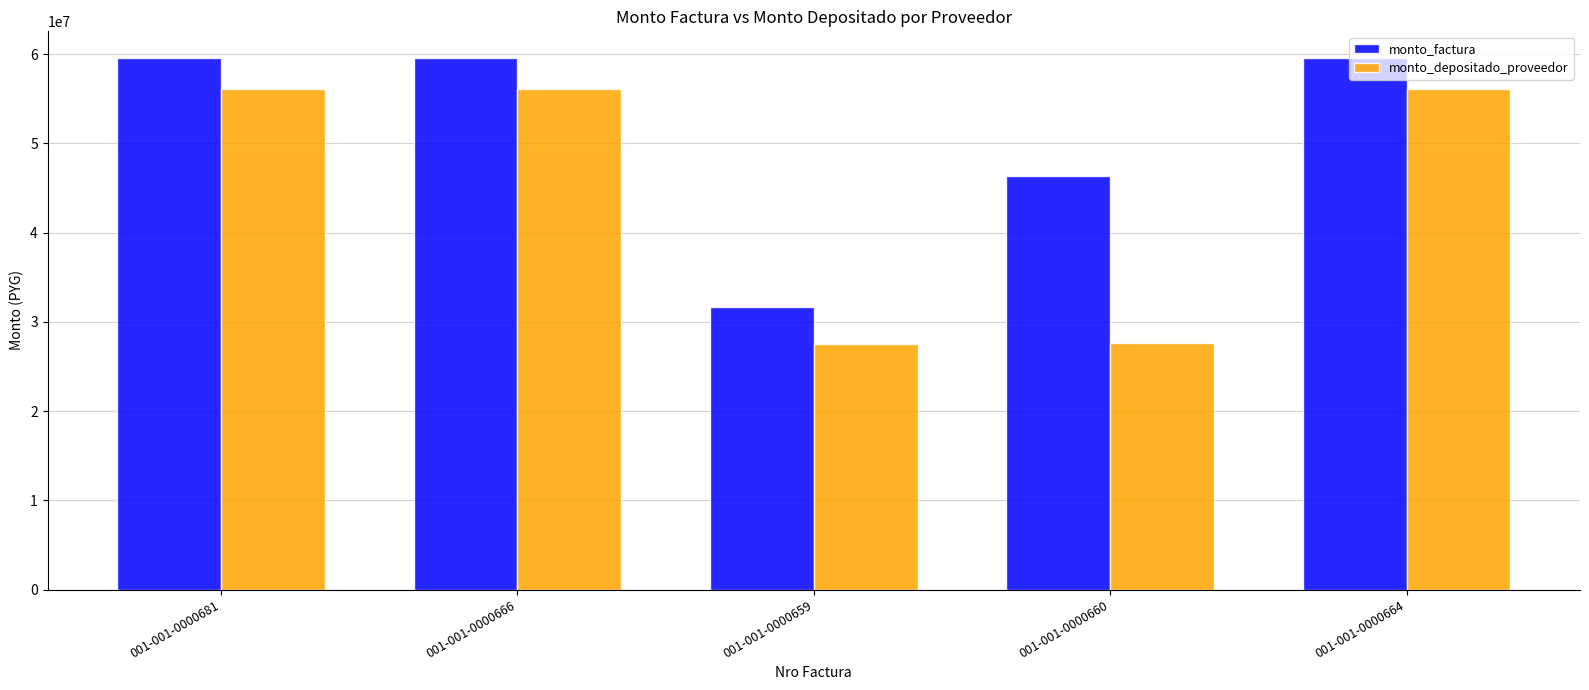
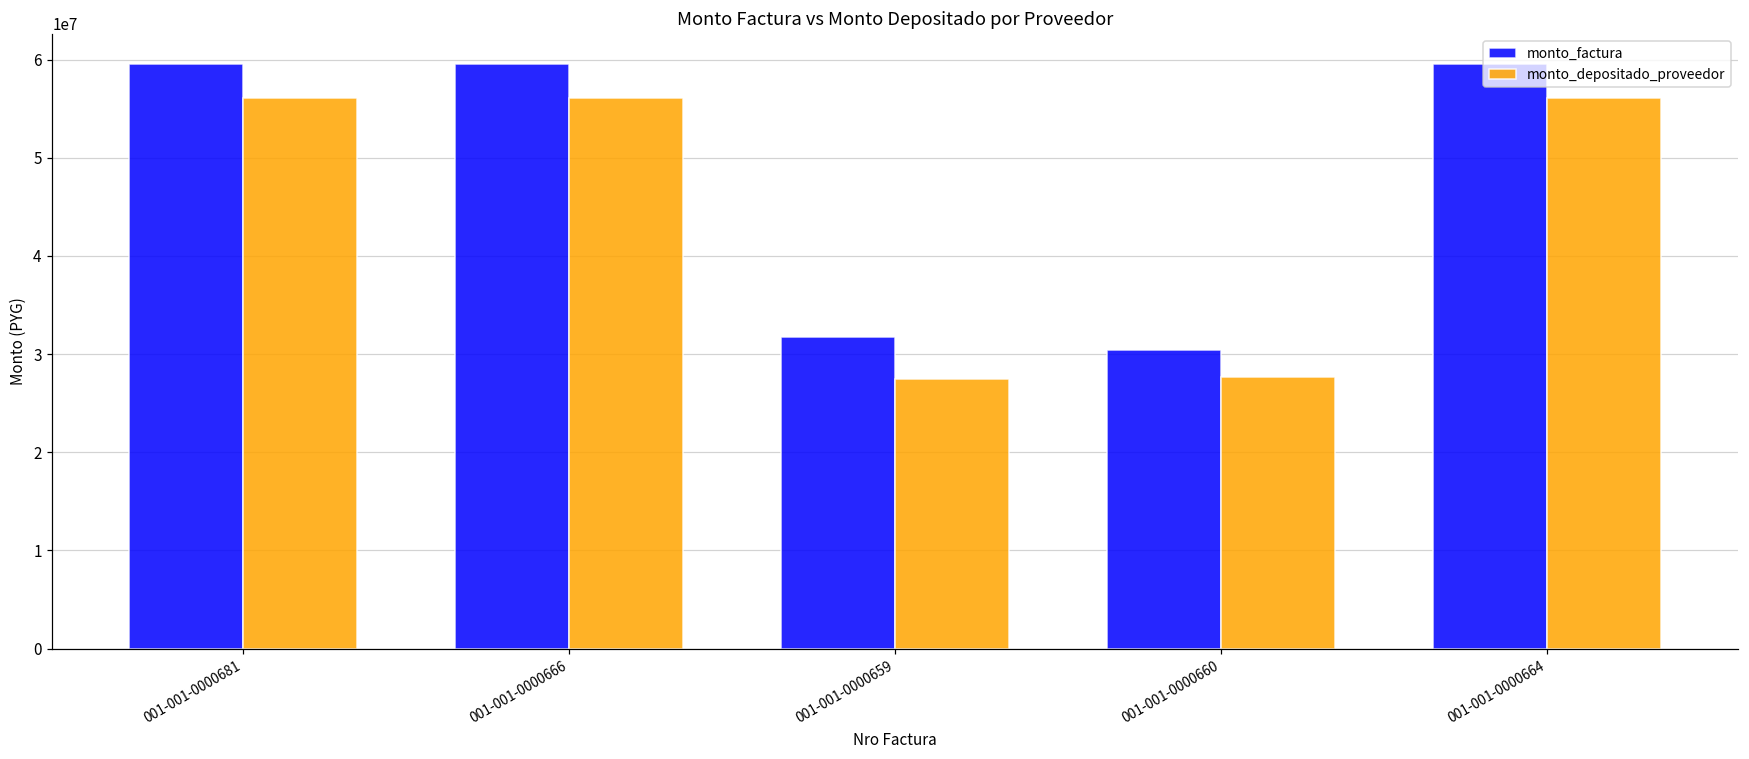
  {
    "monto_factura": {
      "001-001-0000681": 60000000,
      "001-001-0000666": 60000000,
      "001-001-0000659": 32000000,
-     "001-001-0000660": 46000000
+     "001-001-0000660": 30000000
    },
    "monto_depositado_proveedor": {
      "001-001-0000681": 56000000,
      "001-001-0000666": 56000000,
      "001-001-0000659": 27000000,
      "001-001-0000660": 28000000,
      "001-001-0000664": 56000000
    }
  }
